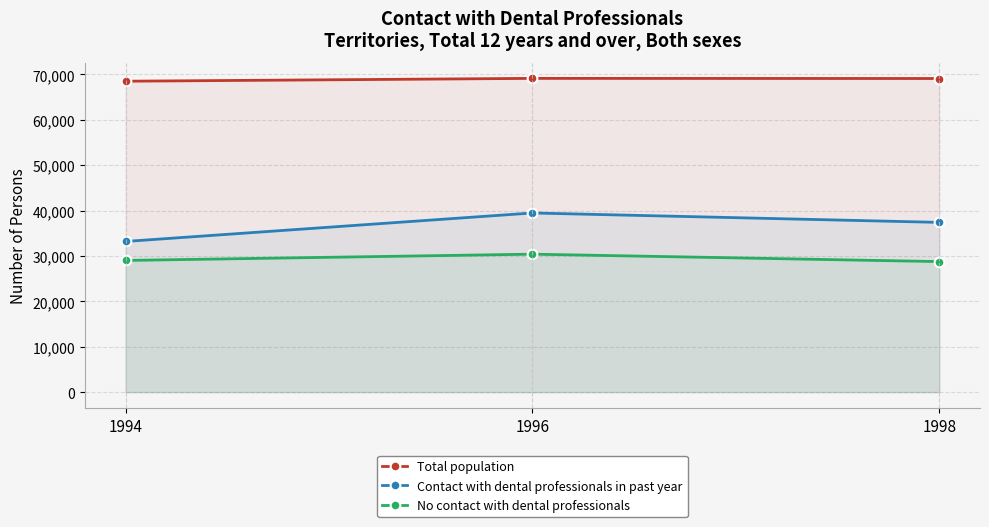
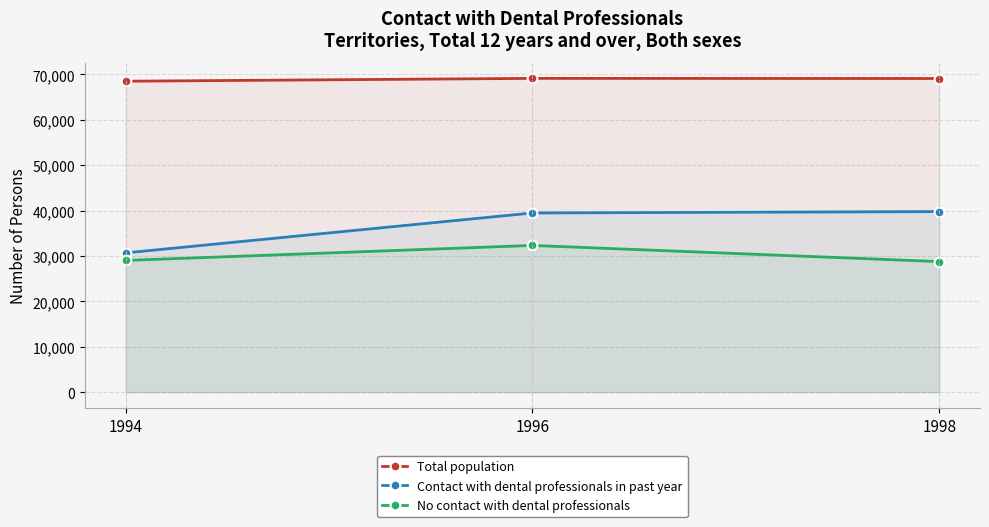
  {
    "Total population": {
      "1994": "69,000",
      "1996": "69,000",
      "1998": "69,000"
    },
    "Contact with dental professionals in past year": {
-     "1994": "33,000",
+     "1994": "31,000",
      "1996": "39,000",
-     "1998": "37,000"
+     "1998": "40,000"
    },
    "No contact with dental professionals": {
      "1994": "29,000",
-     "1996": "30,000",
+     "1996": "32,000",
      "1998": "29,000"
    }
  }
